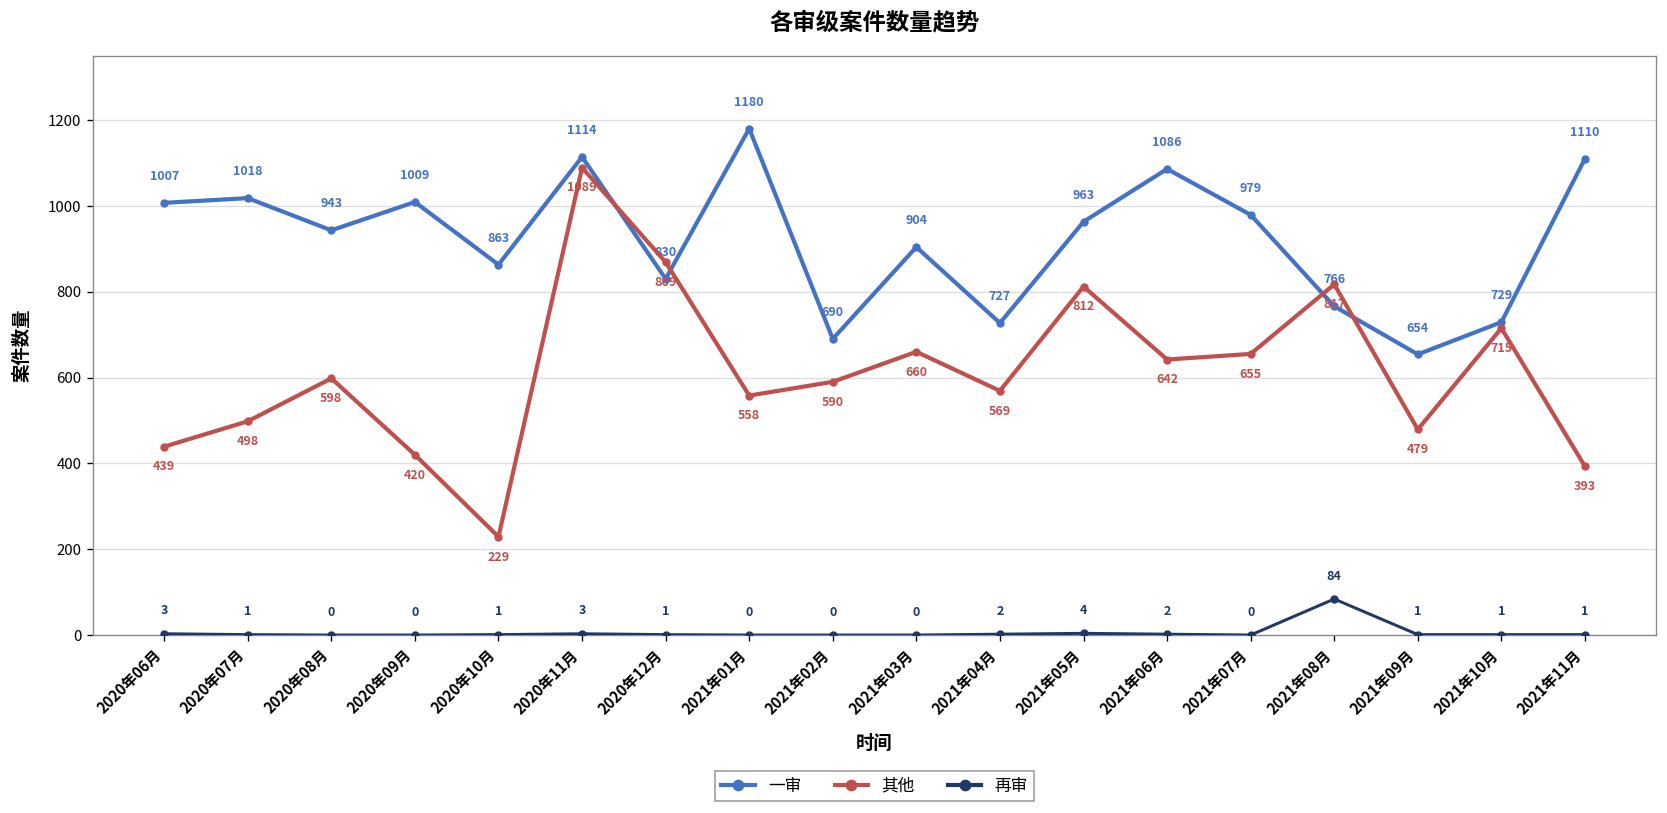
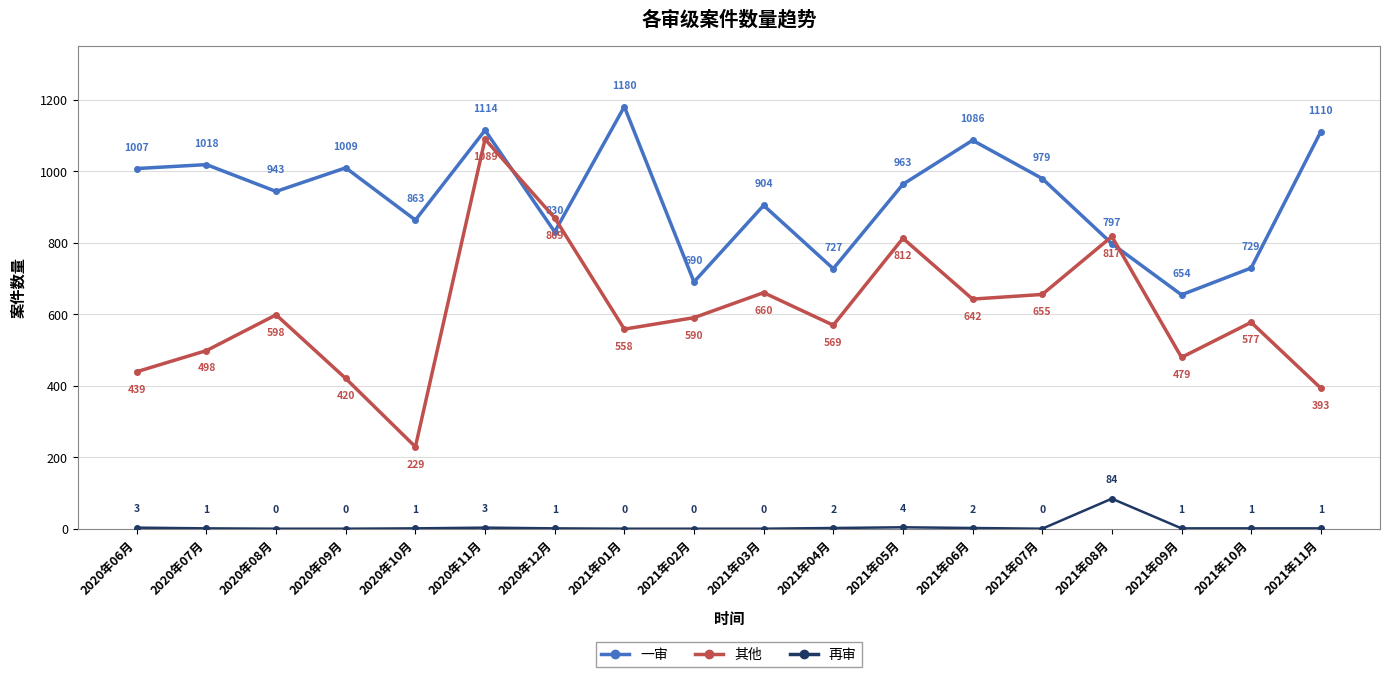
  {
    "一审": {
      "2020年06月": 1007,
      "2020年07月": 1018,
      "2020年08月": 943,
      "2020年09月": 1009,
      "2020年10月": 863,
      "2020年11月": 1114,
      "2020年12月": 830,
      "2021年01月": 1180,
      "2021年02月": 690,
      "2021年03月": 904,
      "2021年04月": 727,
      "2021年05月": 963,
      "2021年06月": 1086,
      "2021年07月": 979,
-     "2021年08月": 766,
+     "2021年08月": 797,
      "2021年09月": 654,
      "2021年10月": 729,
      "2021年11月": 1110
    },
    "其他": {
      "2020年06月": 439,
      "2020年07月": 498,
      "2020年08月": 598,
      "2020年09月": 420,
      "2020年10月": 229,
      "2020年11月": 1089,
      "2021年01月": 558,
      "2021年02月": 590,
      "2021年03月": 660,
      "2021年04月": 569,
      "2021年05月": 812,
      "2021年06月": 642,
      "2021年07月": 655,
      "2021年09月": 479,
-     "2021年10月": 715,
+     "2021年10月": 577,
      "2021年11月": 393
    },
    "再审": {
      "2020年06月": 3,
      "2020年07月": 1,
      "2020年08月": 0,
      "2020年09月": 0,
      "2020年10月": 1,
      "2020年11月": 3,
      "2020年12月": 1,
      "2021年01月": 0,
      "2021年02月": 0,
      "2021年03月": 0,
      "2021年04月": 2,
      "2021年05月": 4,
      "2021年06月": 2,
      "2021年07月": 0,
      "2021年08月": 84,
      "2021年09月": 1,
      "2021年10月": 1,
      "2021年11月": 1
    }
  }
